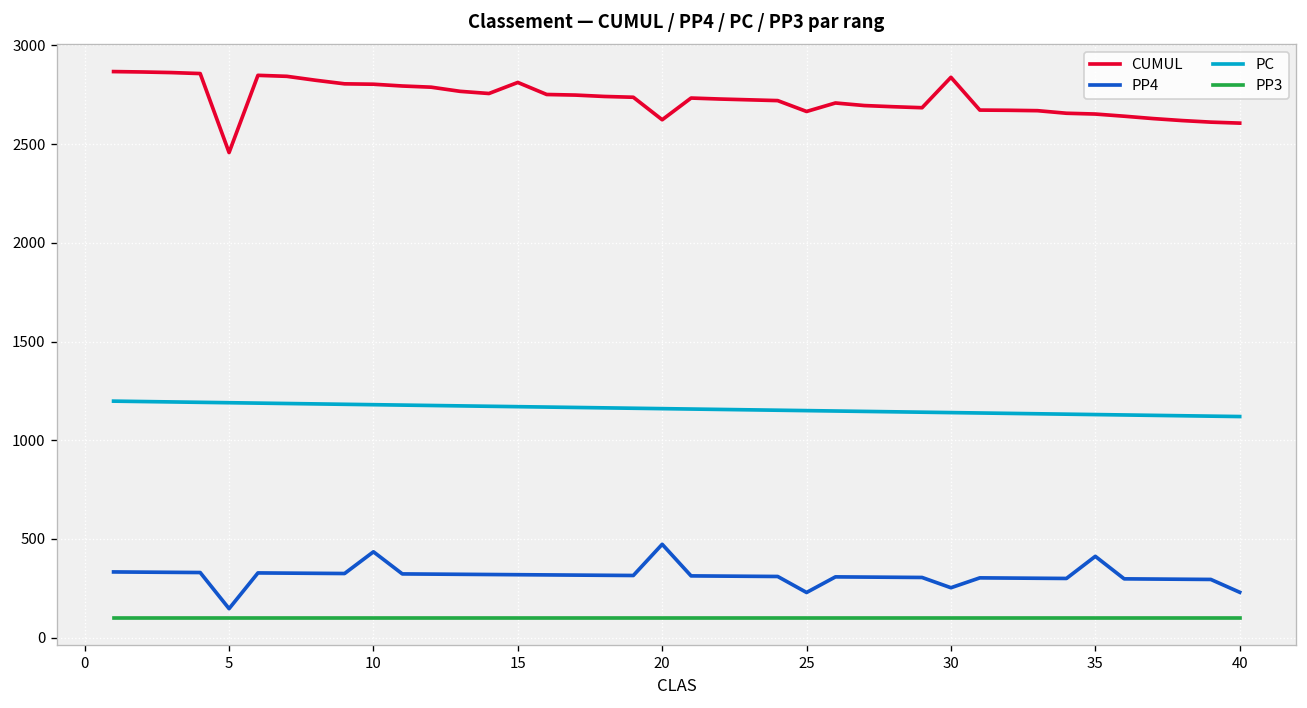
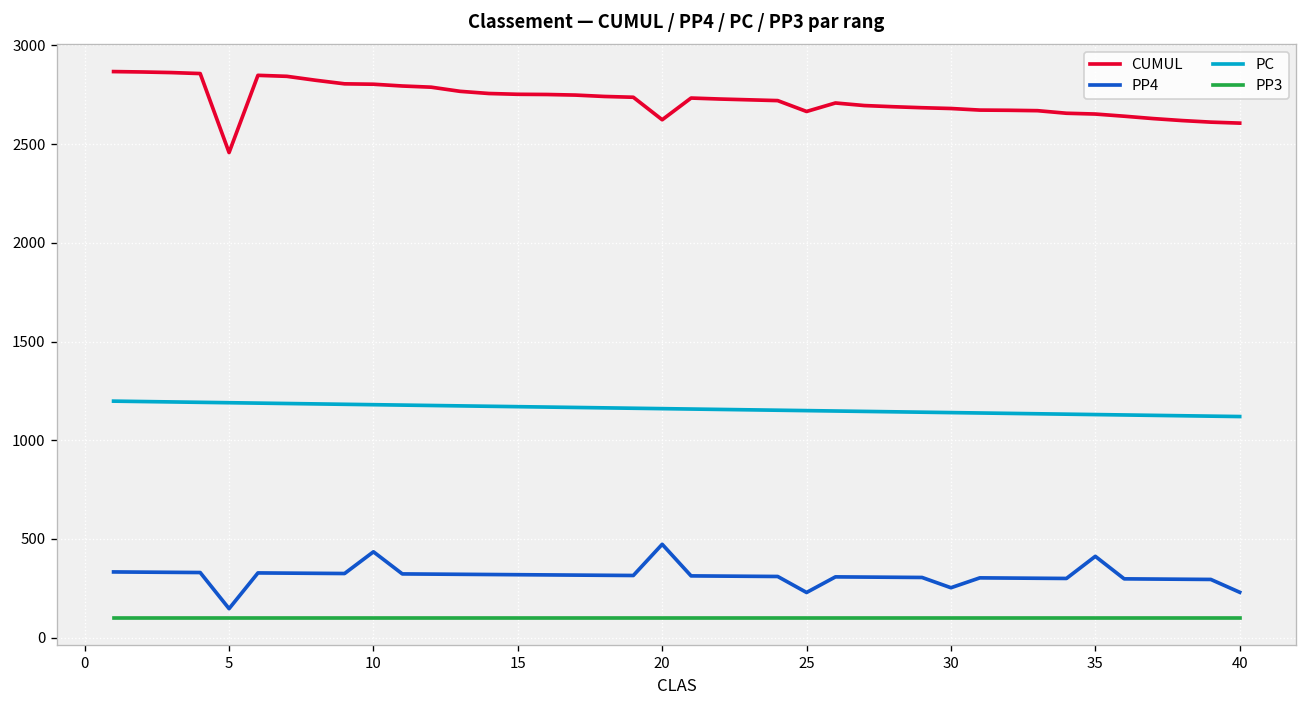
  {
    "CUMUL": {
      "5": 2460,
      "10": 2800,
-     "15": 2810,
+     "15": 2750,
      "20": 2620,
      "25": 2670,
-     "30": 2840,
+     "30": 2680,
      "35": 2650,
      "40": 2610
    },
    "PP4": {
      "5": 150,
      "10": 440,
      "15": 320,
      "20": 470,
      "25": 230,
      "30": 250,
      "35": 410,
      "40": 230
    },
    "PC": {
      "5": 1190,
      "10": 1180,
      "15": 1170,
      "20": 1160,
      "25": 1150,
      "30": 1140,
      "35": 1130,
      "40": 1120
    },
    "PP3": {
      "5": 100,
      "10": 100,
      "15": 100,
      "20": 100,
      "25": 100,
      "30": 100,
      "35": 100,
      "40": 100
    }
  }
